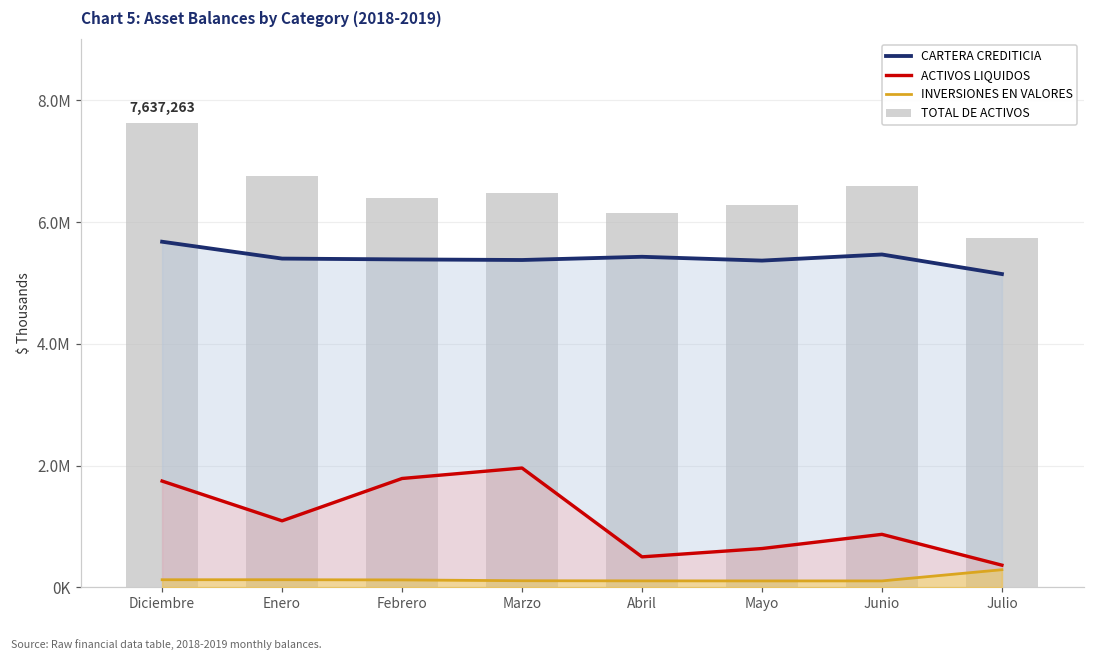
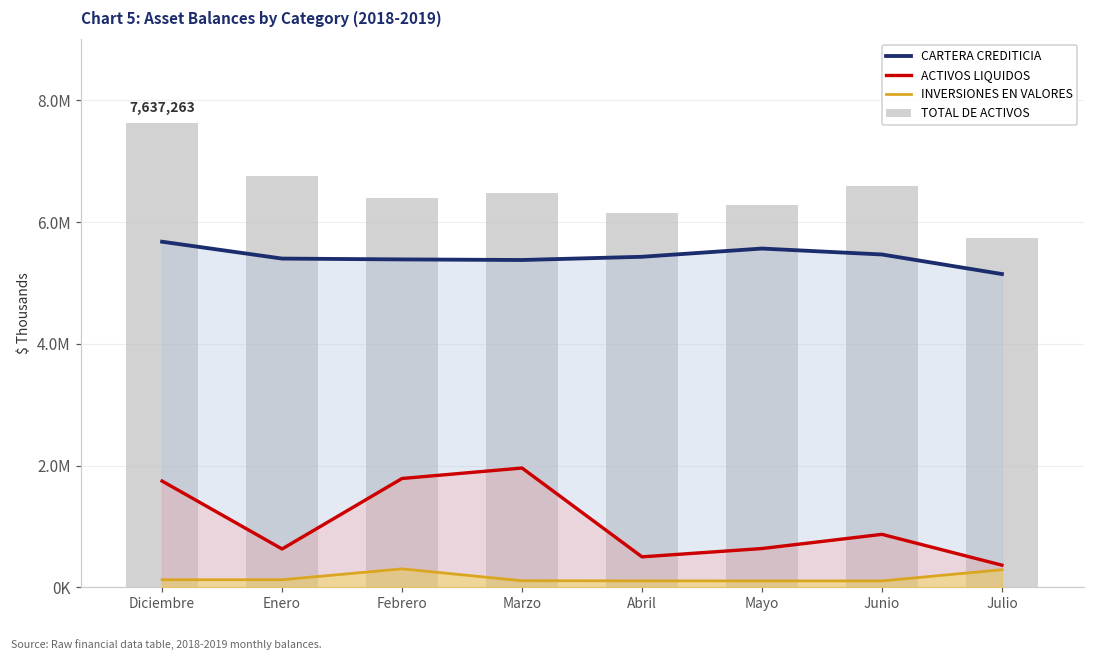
  {
    "CARTERA CREDITICIA": {
      "Diciembre": "5700000",
      "Enero": "5400000",
      "Febrero": "5400000",
      "Marzo": "5400000",
      "Abril": "5400000",
-     "Mayo": "5400000",
+     "Mayo": "5600000",
      "Junio": "5500000",
      "Julio": "5100000"
    },
    "TOTAL DE ACTIVOS": {
      "Diciembre": "7,637,263"
    },
    "ACTIVOS LIQUIDOS": {
      "Diciembre": "1700000",
-     "Enero": "1100000",
+     "Enero": "600000",
      "Febrero": "1800000",
      "Marzo": "2000000",
      "Abril": "500000",
      "Mayo": "600000",
      "Junio": "900000",
      "Julio": "400000"
    },
    "INVERSIONES EN VALORES": {
      "Diciembre": "100000",
      "Enero": "100000",
-     "Febrero": "100000",
+     "Febrero": "300000",
      "Marzo": "100000",
      "Abril": "100000",
      "Mayo": "100000",
      "Junio": "100000",
      "Julio": "300000"
    }
  }
